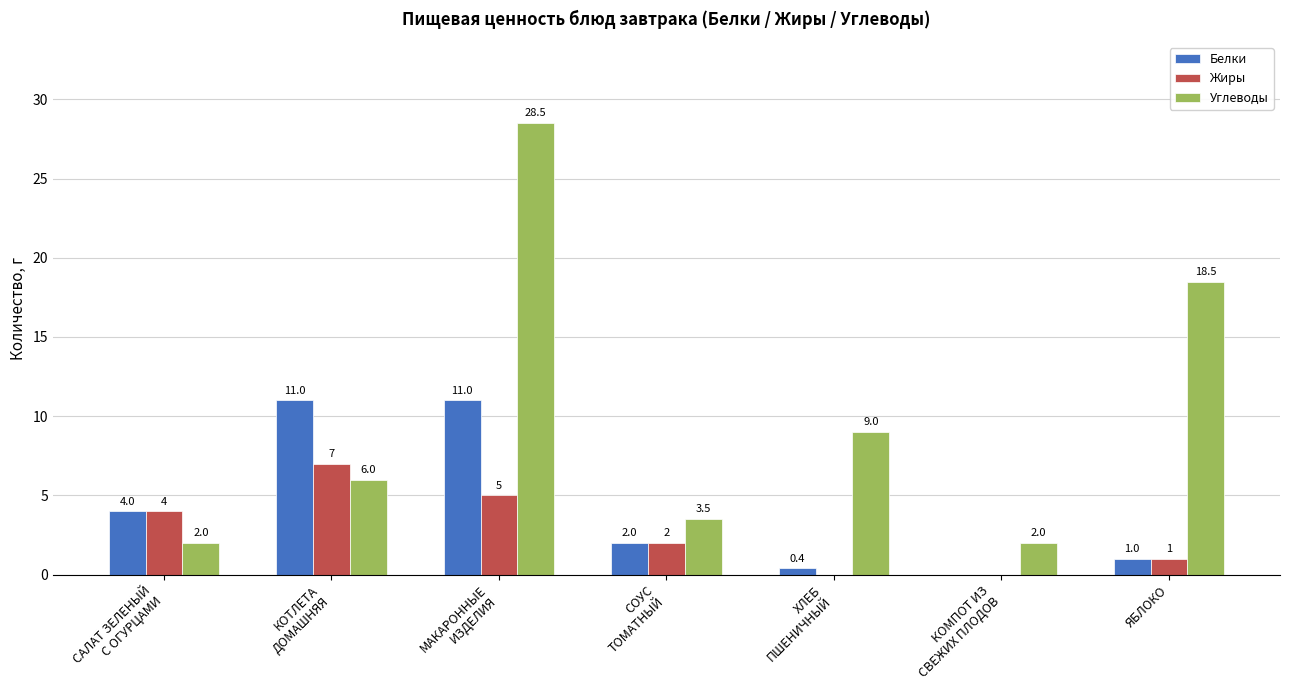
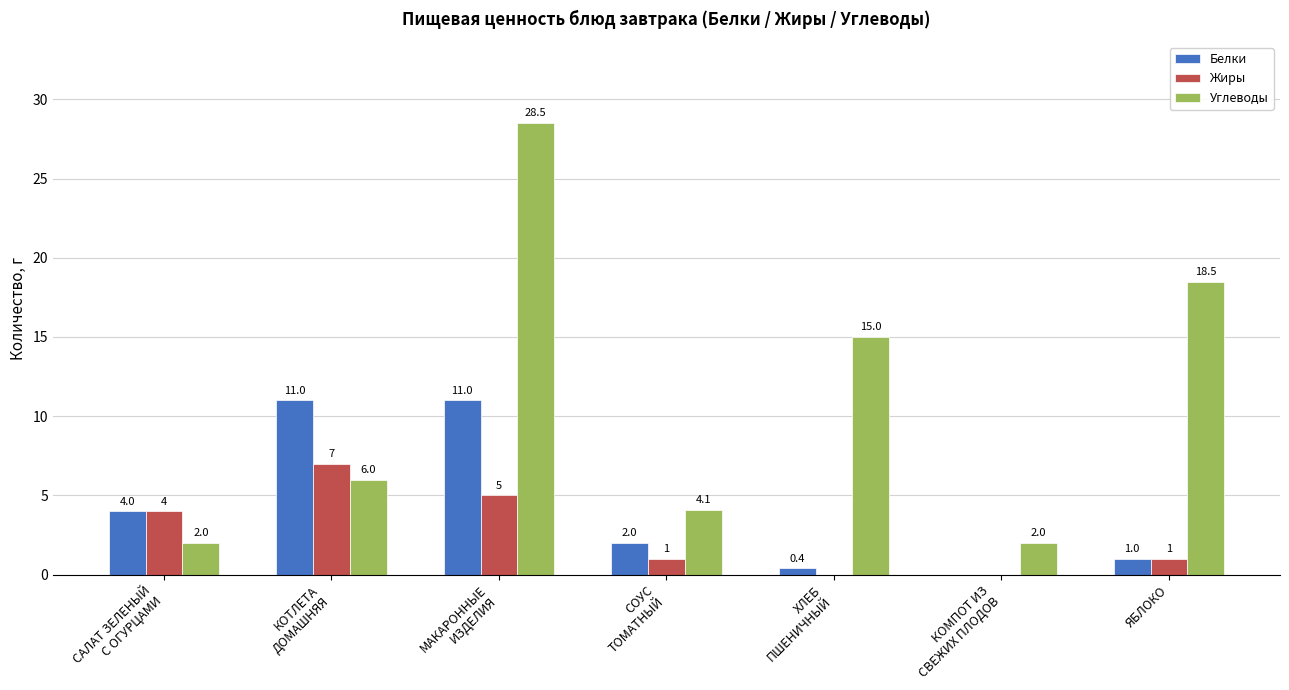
  {
    "Белки": {
      "САЛАТ ЗЕЛЕНЫЙ С ОГУРЦАМИ": 4.0,
      "КОТЛЕТА ДОМАШНЯЯ": 11.0,
      "МАКАРОННЫЕ ИЗДЕЛИЯ": 11.0,
      "СОУС ТОМАТНЫЙ": 2.0,
      "ХЛЕБ ПШЕНИЧНЫЙ": 0.4,
      "ЯБЛОКО": 1.0
    },
    "Жиры": {
      "САЛАТ ЗЕЛЕНЫЙ С ОГУРЦАМИ": 4,
      "КОТЛЕТА ДОМАШНЯЯ": 7,
      "МАКАРОННЫЕ ИЗДЕЛИЯ": 5,
-     "СОУС ТОМАТНЫЙ": 2,
+     "СОУС ТОМАТНЫЙ": 1,
      "ЯБЛОКО": 1
    },
    "Углеводы": {
      "САЛАТ ЗЕЛЕНЫЙ С ОГУРЦАМИ": 2.0,
      "КОТЛЕТА ДОМАШНЯЯ": 6.0,
      "МАКАРОННЫЕ ИЗДЕЛИЯ": 28.5,
-     "СОУС ТОМАТНЫЙ": 3.5,
-     "ХЛЕБ ПШЕНИЧНЫЙ": 9.0,
+     "СОУС ТОМАТНЫЙ": 4.1,
+     "ХЛЕБ ПШЕНИЧНЫЙ": 15.0,
      "КОМПОТ ИЗ СВЕЖИХ ПЛОДОВ": 2.0,
      "ЯБЛОКО": 18.5
    }
  }
